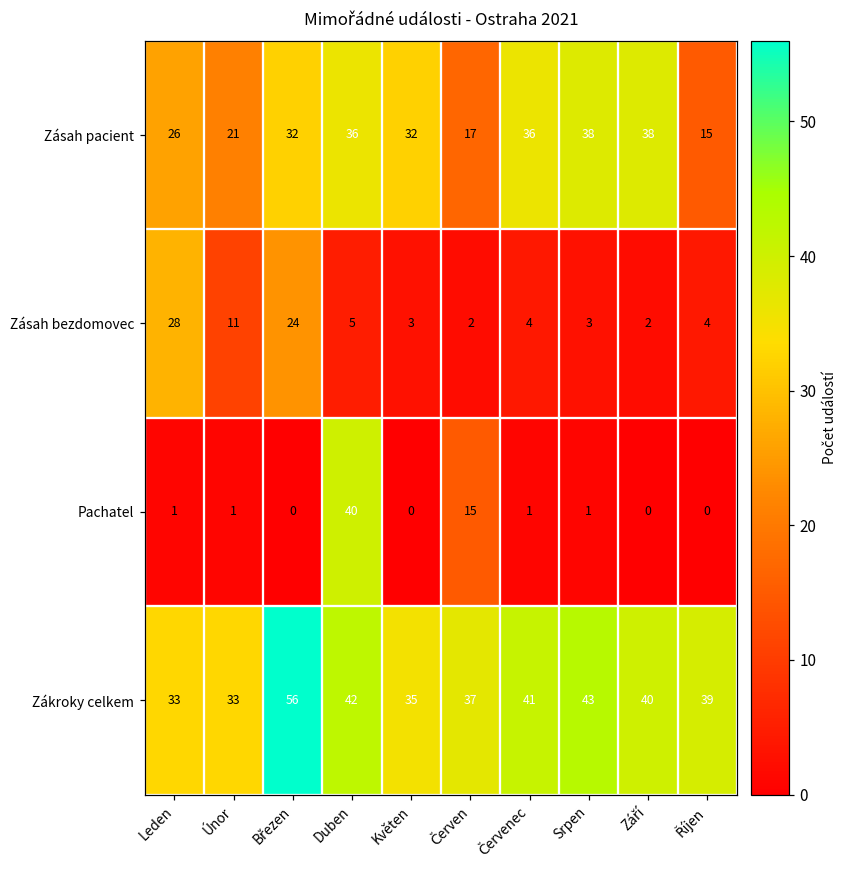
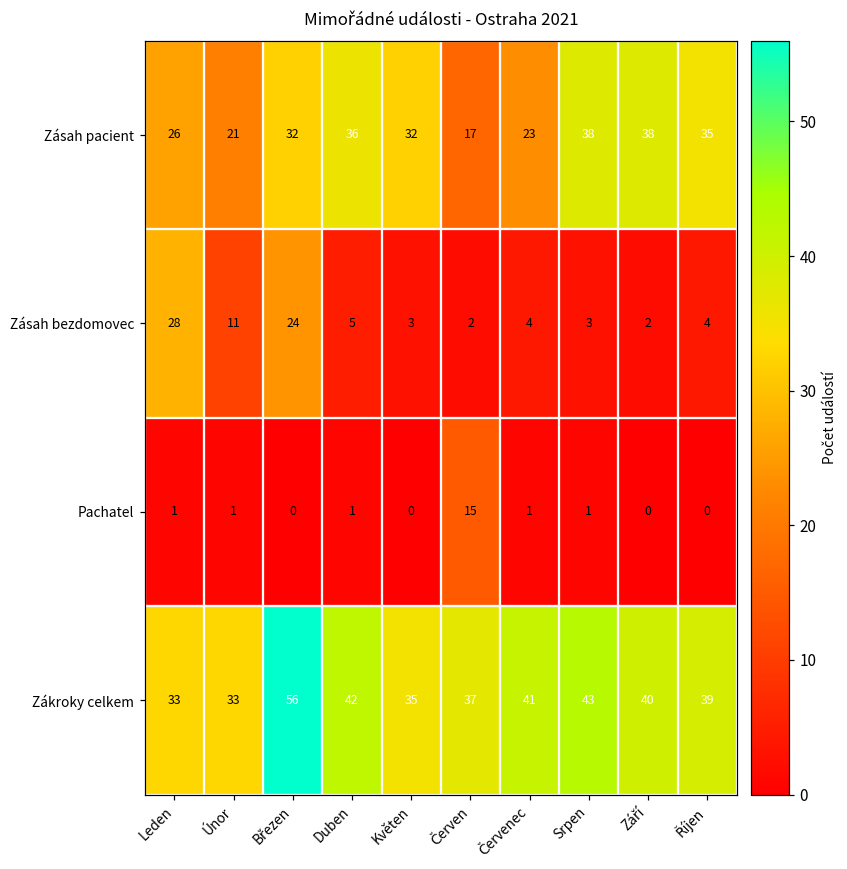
  {
    "Zásah pacient": {
      "Leden": 26,
      "Únor": 21,
      "Březen": 32,
      "Duben": 36,
      "Květen": 32,
      "Červen": 17,
-     "Červenec": 36,
+     "Červenec": 23,
      "Srpen": 38,
      "Září": 38,
-     "Říjen": 15
+     "Říjen": 35
    },
    "Zásah bezdomovec": {
      "Leden": 28,
      "Únor": 11,
      "Březen": 24,
      "Duben": 5,
      "Květen": 3,
      "Červen": 2,
      "Červenec": 4,
      "Srpen": 3,
      "Září": 2,
      "Říjen": 4
    },
    "Pachatel": {
      "Leden": 1,
      "Únor": 1,
      "Březen": 0,
-     "Duben": 40,
+     "Duben": 1,
      "Květen": 0,
      "Červen": 15,
      "Červenec": 1,
      "Srpen": 1,
      "Září": 0,
      "Říjen": 0
    },
    "Zákroky celkem": {
      "Leden": 33,
      "Únor": 33,
      "Březen": 56,
      "Duben": 42,
      "Květen": 35,
      "Červen": 37,
      "Červenec": 41,
      "Srpen": 43,
      "Září": 40,
      "Říjen": 39
    }
  }
